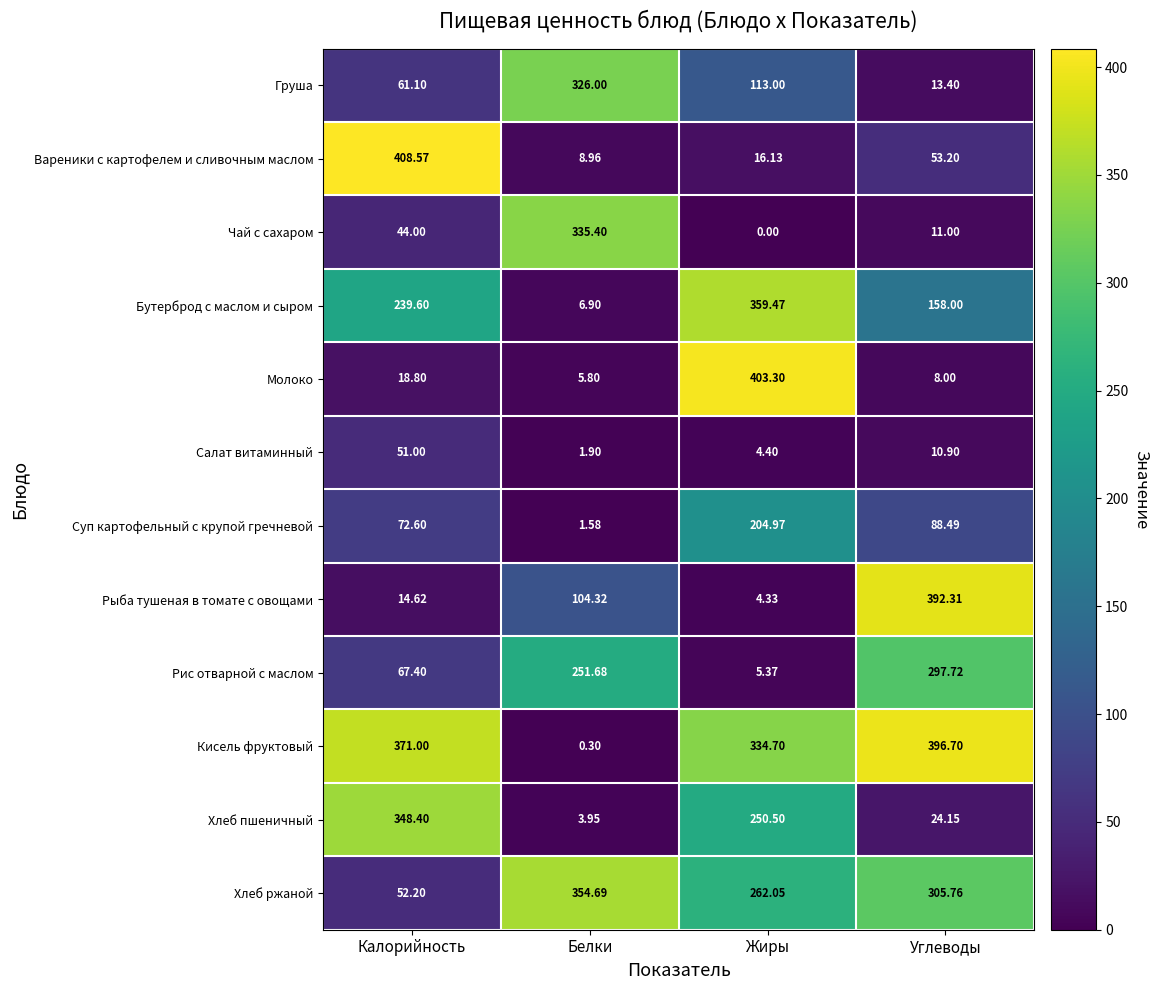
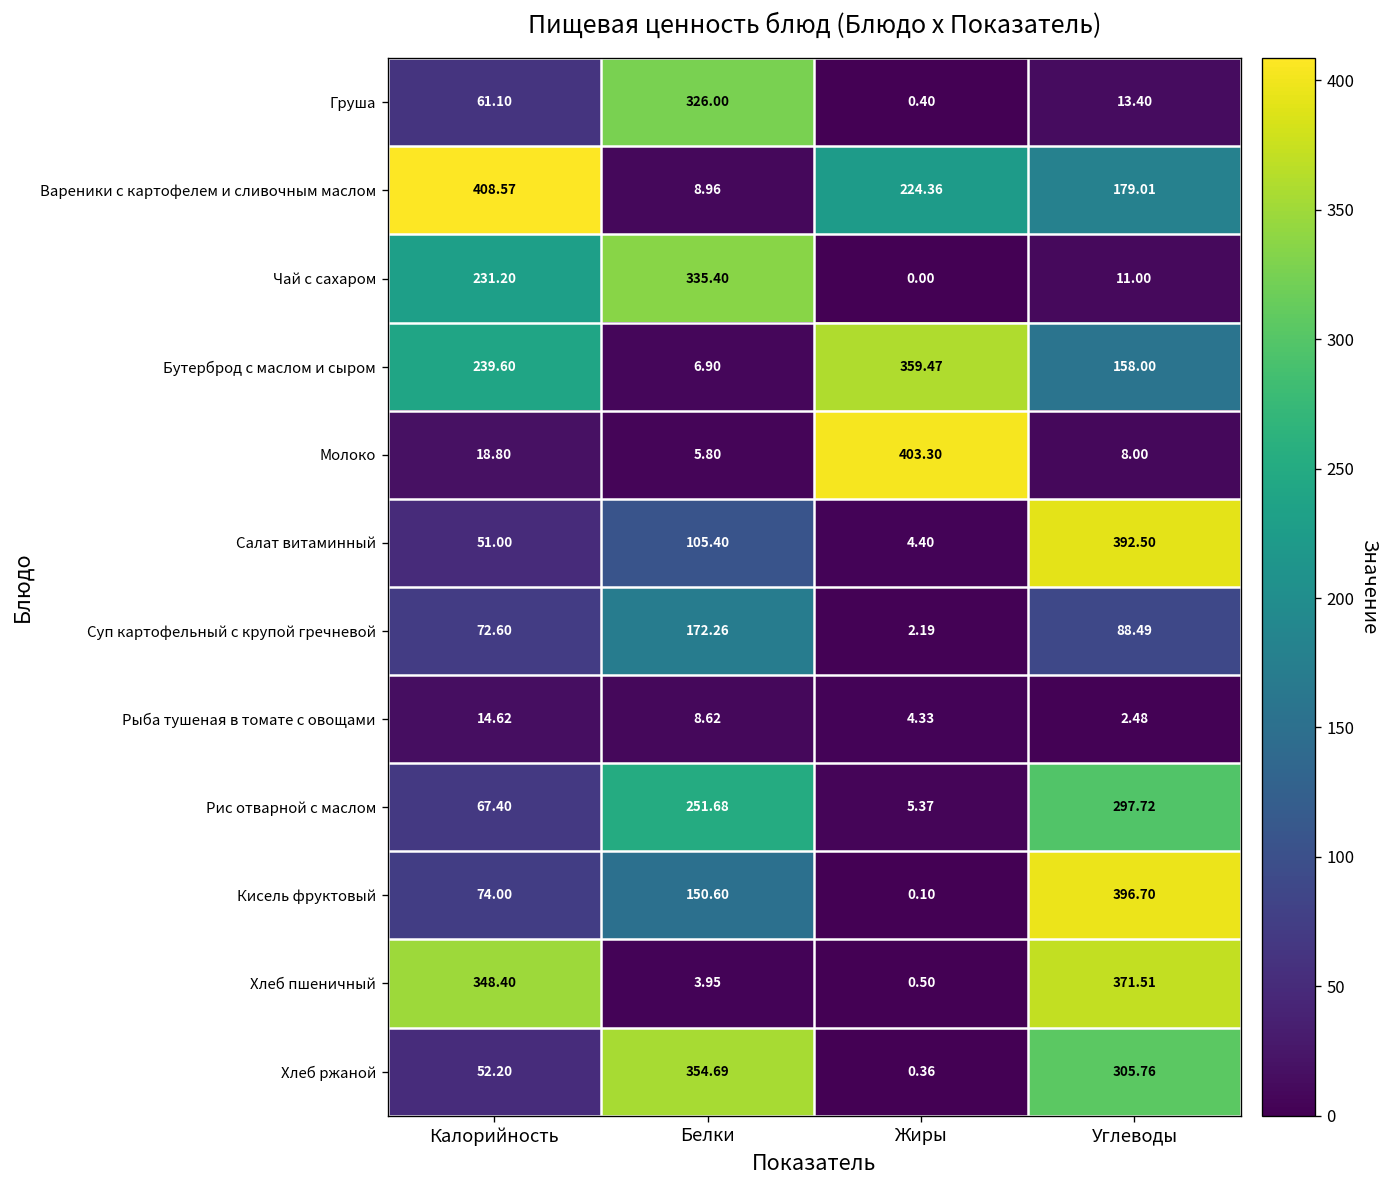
  {
    "Груша": {
      "Калорийность": 61.10,
      "Белки": 326.00,
-     "Жиры": 113.00,
+     "Жиры": 0.40,
      "Углеводы": 13.40
    },
    "Вареники с картофелем и сливочным маслом": {
      "Калорийность": 408.57,
      "Белки": 8.96,
-     "Жиры": 16.13,
-     "Углеводы": 53.20
+     "Жиры": 224.36,
+     "Углеводы": 179.01
    },
    "Чай с сахаром": {
-     "Калорийность": 44.00,
+     "Калорийность": 231.20,
      "Белки": 335.40,
      "Жиры": 0.00,
      "Углеводы": 11.00
    },
    "Бутерброд с маслом и сыром": {
      "Калорийность": 239.60,
      "Белки": 6.90,
      "Жиры": 359.47,
      "Углеводы": 158.00
    },
    "Молоко": {
      "Калорийность": 18.80,
      "Белки": 5.80,
      "Жиры": 403.30,
      "Углеводы": 8.00
    },
    "Салат витаминный": {
      "Калорийность": 51.00,
-     "Белки": 1.90,
+     "Белки": 105.40,
      "Жиры": 4.40,
-     "Углеводы": 10.90
+     "Углеводы": 392.50
    },
    "Суп картофельный с крупой гречневой": {
      "Калорийность": 72.60,
-     "Белки": 1.58,
-     "Жиры": 204.97,
+     "Белки": 172.26,
+     "Жиры": 2.19,
      "Углеводы": 88.49
    },
    "Рыба тушеная в томате с овощами": {
      "Калорийность": 14.62,
-     "Белки": 104.32,
+     "Белки": 8.62,
      "Жиры": 4.33,
-     "Углеводы": 392.31
+     "Углеводы": 2.48
    },
    "Рис отварной с маслом": {
      "Калорийность": 67.40,
      "Белки": 251.68,
      "Жиры": 5.37,
      "Углеводы": 297.72
    },
    "Кисель фруктовый": {
-     "Калорийность": 371.00,
-     "Белки": 0.30,
-     "Жиры": 334.70,
+     "Калорийность": 74.00,
+     "Белки": 150.60,
+     "Жиры": 0.10,
      "Углеводы": 396.70
    },
    "Хлеб пшеничный": {
      "Калорийность": 348.40,
      "Белки": 3.95,
-     "Жиры": 250.50,
-     "Углеводы": 24.15
+     "Жиры": 0.50,
+     "Углеводы": 371.51
    },
    "Хлеб ржаной": {
      "Калорийность": 52.20,
      "Белки": 354.69,
-     "Жиры": 262.05,
+     "Жиры": 0.36,
      "Углеводы": 305.76
    }
  }
